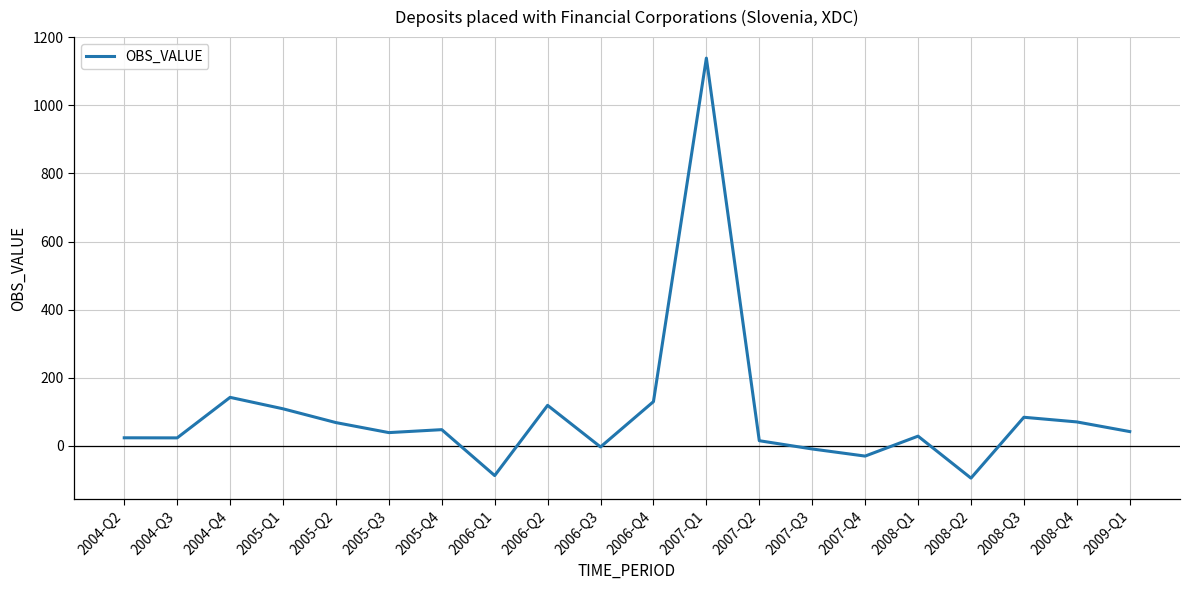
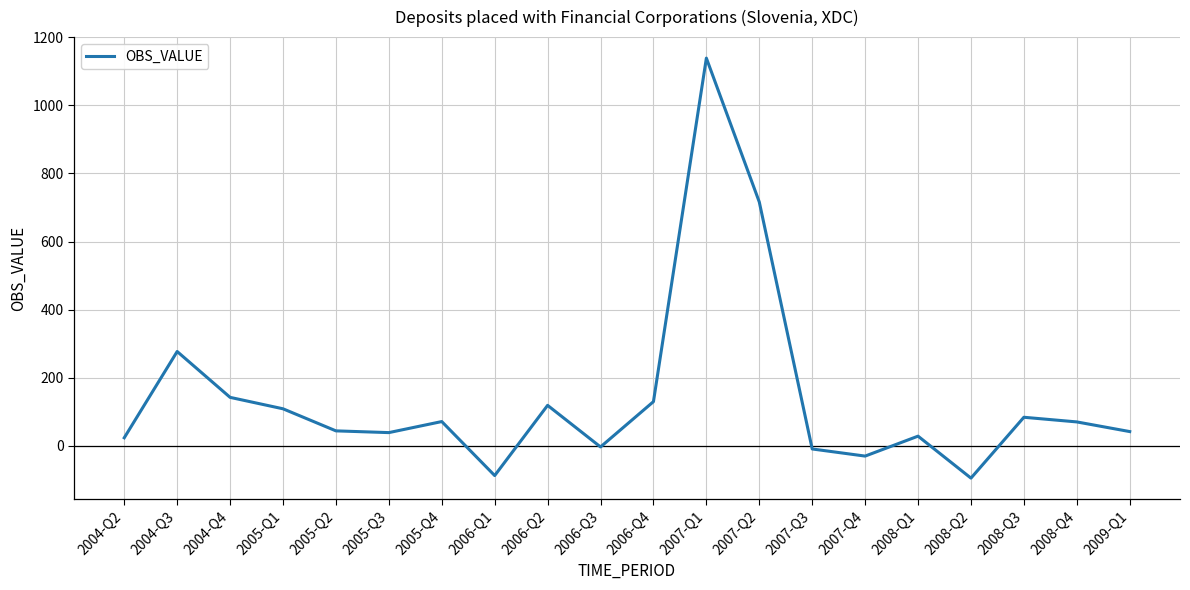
  {
    "2004-Q2": 20,
-   "2004-Q3": 20,
+   "2004-Q3": 280,
    "2004-Q4": 140,
    "2005-Q1": 110,
-   "2005-Q2": 70,
+   "2005-Q2": 40,
    "2005-Q3": 40,
-   "2005-Q4": 50,
+   "2005-Q4": 70,
    "2006-Q1": -90,
    "2006-Q2": 120,
    "2006-Q3": 0,
    "2006-Q4": 130,
    "2007-Q1": 1140,
-   "2007-Q2": 20,
+   "2007-Q2": 720,
    "2007-Q3": -10,
    "2007-Q4": -30,
    "2008-Q1": 30,
    "2008-Q2": -90,
    "2008-Q3": 80,
    "2008-Q4": 70,
    "2009-Q1": 40
  }
